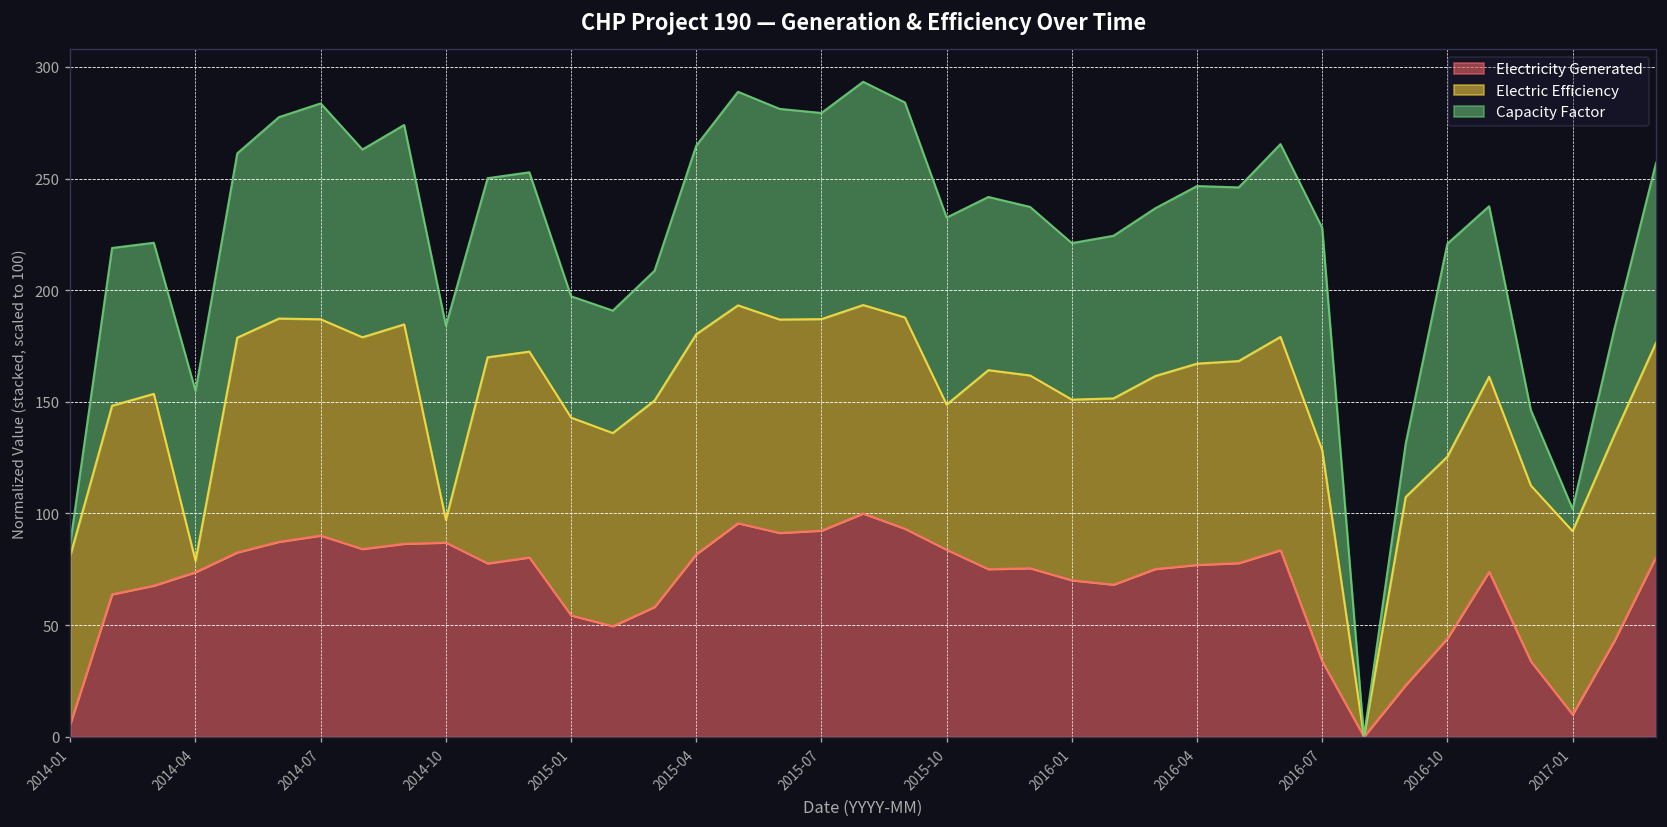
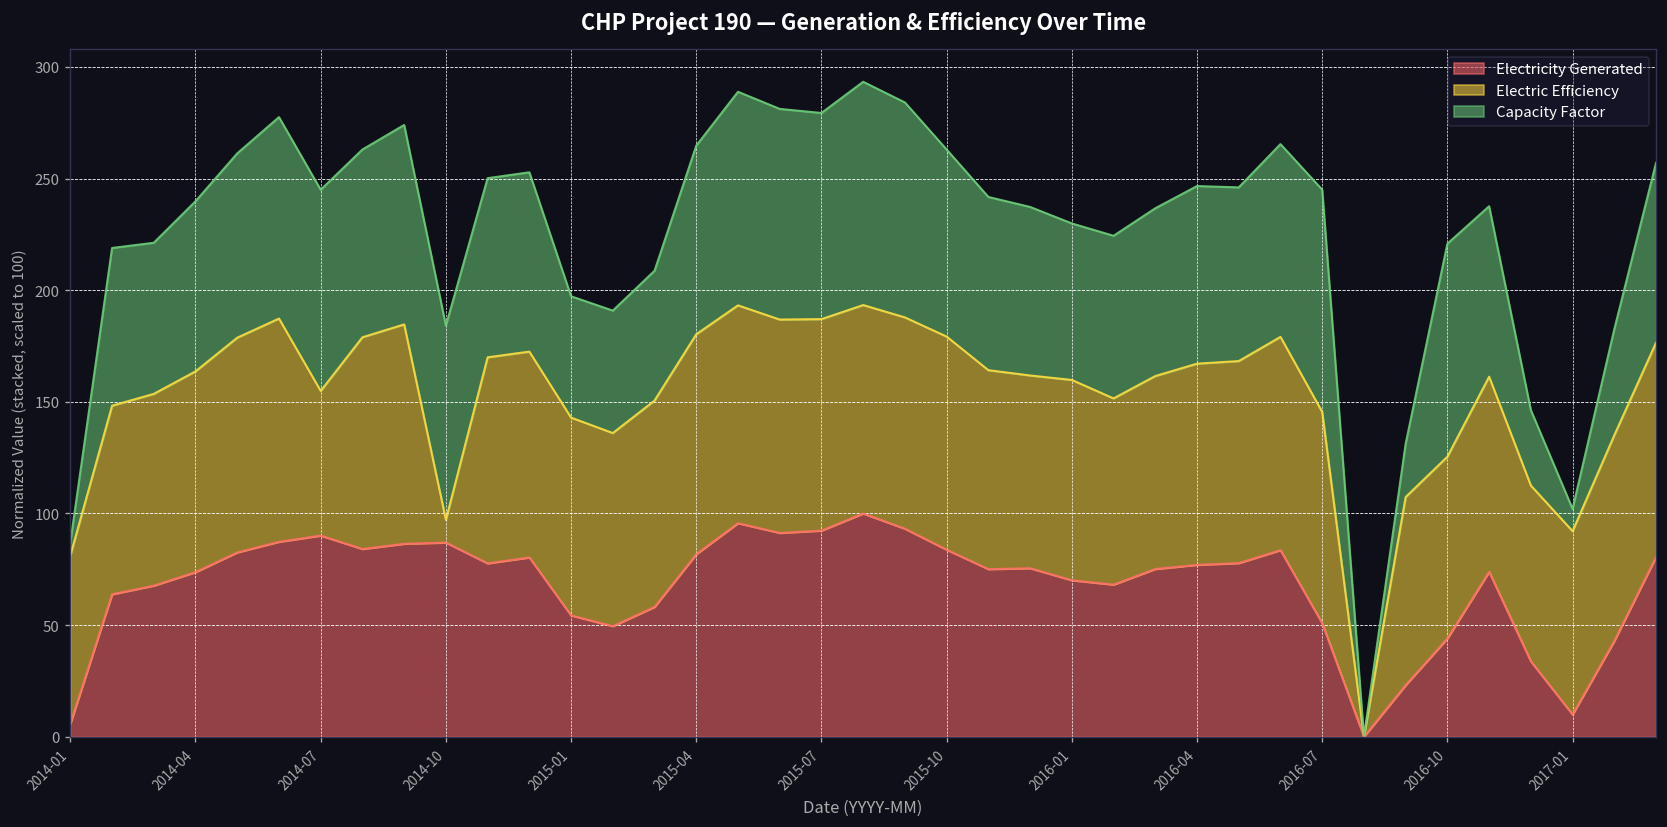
  {
    "Electricity Generated": {
      "2014-01": 6,
      "2014-04": 74,
      "2014-07": 90,
      "2014-10": 87,
      "2015-01": 54,
      "2015-04": 82,
      "2015-07": 92,
      "2015-10": 84,
      "2016-01": 70,
      "2016-04": 77,
-     "2016-07": 34,
+     "2016-07": 51,
      "2016-10": 44,
      "2017-01": 10
    },
    "Electric Efficiency": {
      "2014-01": 75,
-     "2014-04": 5,
-     "2014-07": 97,
+     "2014-04": 90,
+     "2014-07": 65,
      "2014-10": 10,
      "2015-01": 89,
      "2015-04": 99,
      "2015-07": 95,
-     "2015-10": 65,
-     "2016-01": 81,
+     "2015-10": 95,
+     "2016-01": 90,
      "2016-04": 90,
      "2016-07": 95,
      "2016-10": 81,
      "2017-01": 82
    },
    "Capacity Factor": {
      "2014-01": 6,
      "2014-04": 76,
-     "2014-07": 97,
+     "2014-07": 90,
      "2014-10": 87,
      "2015-01": 54,
      "2015-04": 84,
      "2015-07": 92,
      "2015-10": 84,
      "2016-01": 70,
      "2016-04": 80,
      "2016-07": 100,
      "2016-10": 95,
      "2017-01": 10
    }
  }
